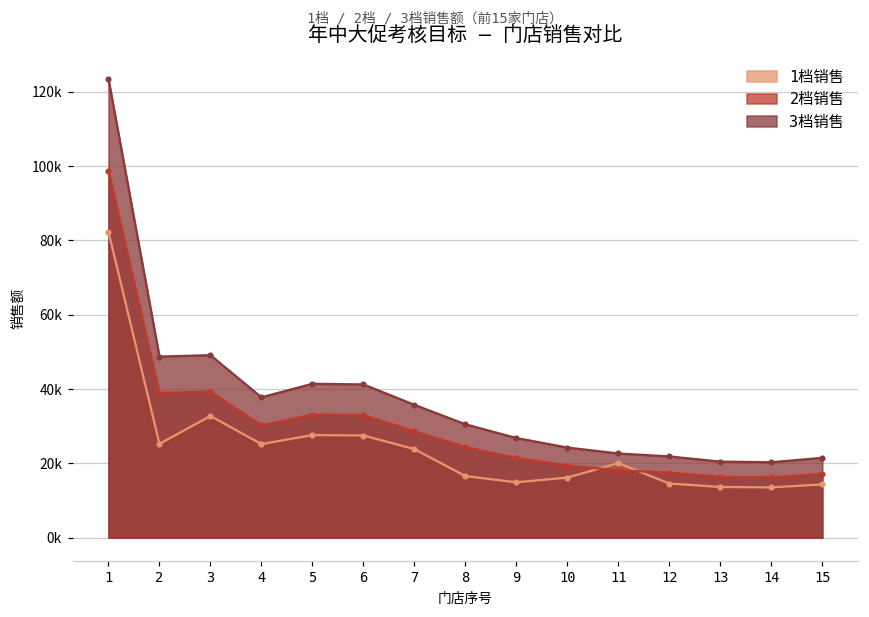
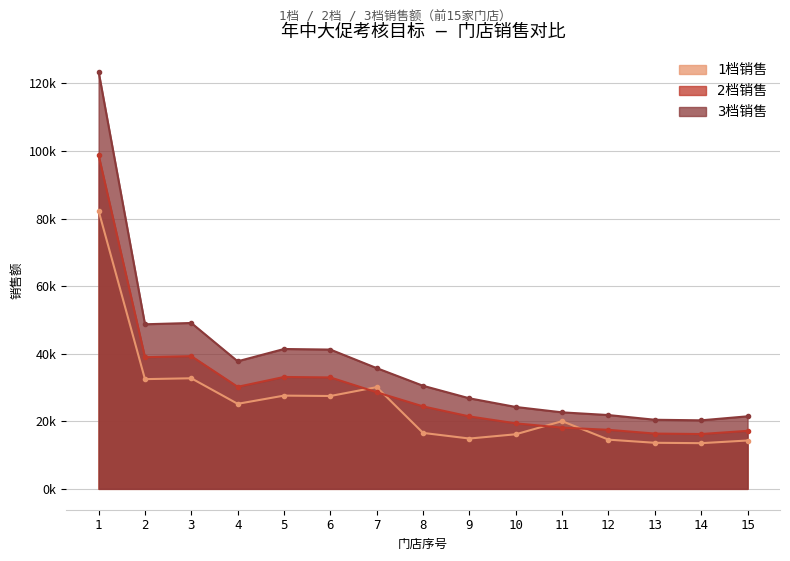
  {
    "1档销售": {
      "1": 82000,
-     "2": 25000,
+     "2": 32000,
      "3": 33000,
      "4": 25000,
      "5": 28000,
      "6": 27000,
-     "7": 24000,
+     "7": 30000,
      "8": 17000,
      "9": 15000,
      "10": 16000,
      "11": 20000,
      "12": 15000,
      "13": 14000,
      "14": 14000,
      "15": 14000
    }
  }
